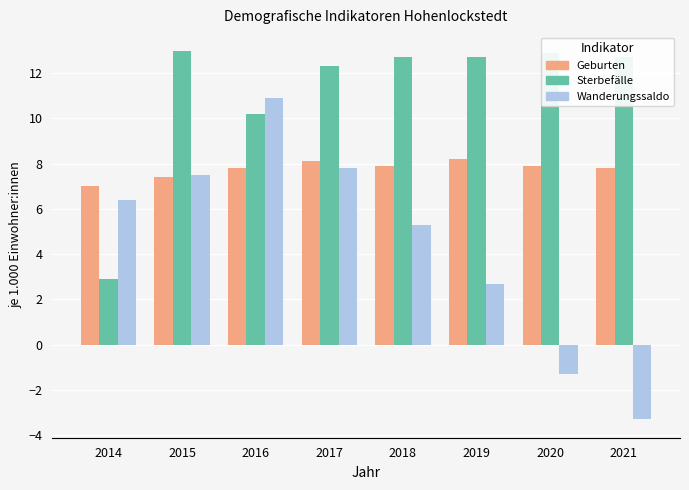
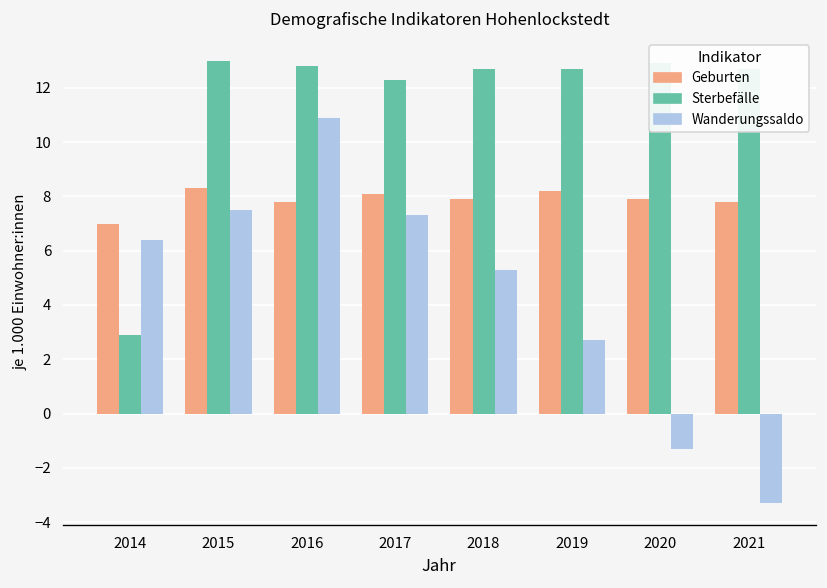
  {
    "Geburten": {
      "2014": 7.0,
-     "2015": 7.4,
+     "2015": 8.3,
      "2016": 7.8,
      "2017": 8.1,
      "2018": 7.9,
      "2019": 8.2,
      "2020": 7.9,
      "2021": 7.8
    },
    "Sterbefälle": {
      "2014": 2.9,
      "2015": 13.0,
-     "2016": 10.2,
+     "2016": 12.8,
      "2017": 12.3,
      "2018": 12.7,
      "2019": 12.7
    },
    "Wanderungssaldo": {
      "2014": 6.4,
      "2015": 7.5,
      "2016": 10.9,
-     "2017": 7.8,
+     "2017": 7.3,
      "2018": 5.3,
      "2019": 2.7,
      "2020": -1.3,
      "2021": -3.3
    }
  }
